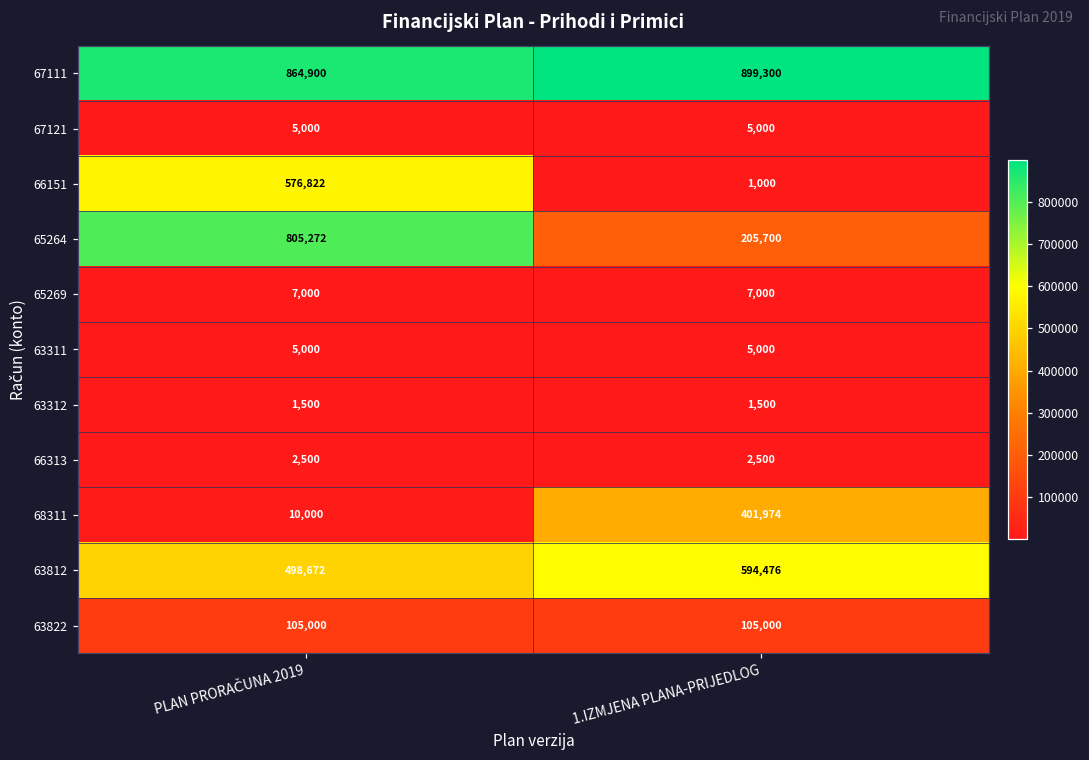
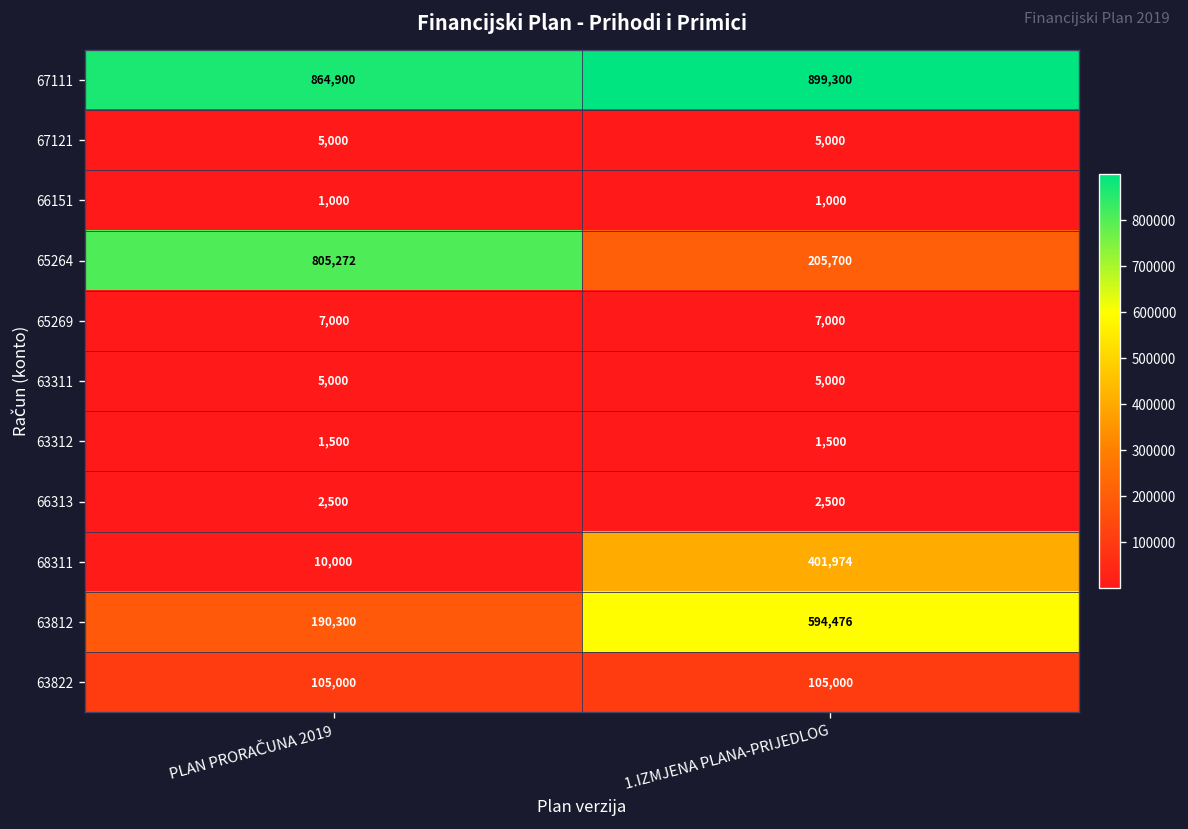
  {
    "67111": {
      "PLAN PRORAČUNA 2019": "864,900",
      "1.IZMJENA PLANA-PRIJEDLOG": "899,300"
    },
    "67121": {
      "PLAN PRORAČUNA 2019": "5,000",
      "1.IZMJENA PLANA-PRIJEDLOG": "5,000"
    },
    "66151": {
-     "PLAN PRORAČUNA 2019": "576,822",
+     "PLAN PRORAČUNA 2019": "1,000",
      "1.IZMJENA PLANA-PRIJEDLOG": "1,000"
    },
    "65264": {
      "PLAN PRORAČUNA 2019": "805,272",
      "1.IZMJENA PLANA-PRIJEDLOG": "205,700"
    },
    "65269": {
      "PLAN PRORAČUNA 2019": "7,000",
      "1.IZMJENA PLANA-PRIJEDLOG": "7,000"
    },
    "63311": {
      "PLAN PRORAČUNA 2019": "5,000",
      "1.IZMJENA PLANA-PRIJEDLOG": "5,000"
    },
    "63312": {
      "PLAN PRORAČUNA 2019": "1,500",
      "1.IZMJENA PLANA-PRIJEDLOG": "1,500"
    },
    "66313": {
      "PLAN PRORAČUNA 2019": "2,500",
      "1.IZMJENA PLANA-PRIJEDLOG": "2,500"
    },
    "68311": {
      "PLAN PRORAČUNA 2019": "10,000",
      "1.IZMJENA PLANA-PRIJEDLOG": "401,974"
    },
    "63812": {
-     "PLAN PRORAČUNA 2019": "498,672",
+     "PLAN PRORAČUNA 2019": "190,300",
      "1.IZMJENA PLANA-PRIJEDLOG": "594,476"
    },
    "63822": {
      "PLAN PRORAČUNA 2019": "105,000",
      "1.IZMJENA PLANA-PRIJEDLOG": "105,000"
    }
  }
